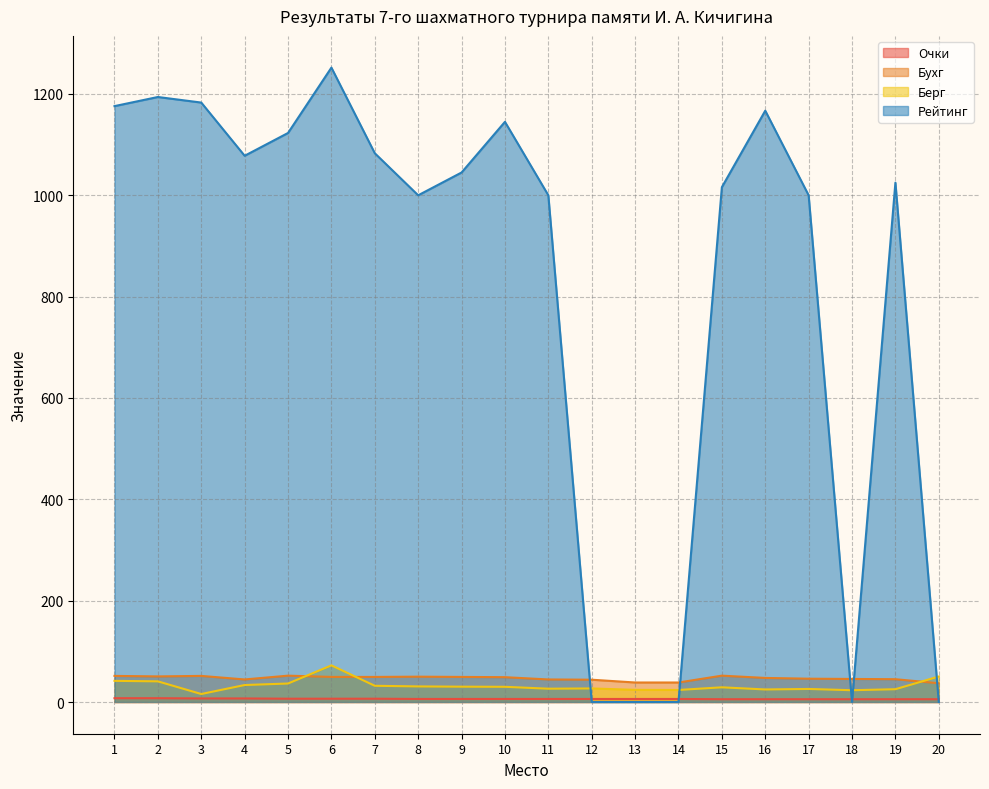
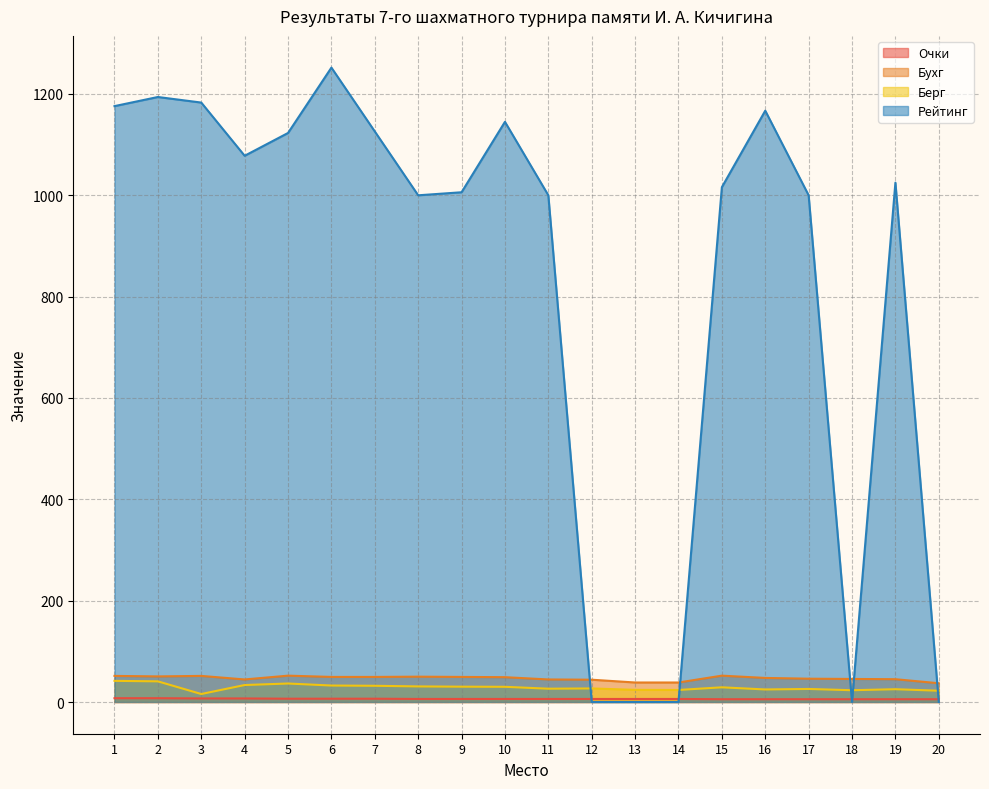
  {
    "Берг": {
      "1": 40,
      "2": 40,
      "3": 20,
      "4": 30,
      "5": 40,
-     "6": 70,
+     "6": 30,
      "7": 30,
      "8": 30,
      "9": 30,
      "10": 30,
      "11": 30,
      "12": 30,
      "13": 20,
      "14": 20,
      "15": 30,
      "16": 20,
      "17": 30,
      "18": 20,
      "19": 30,
-     "20": 50
+     "20": 20
    },
    "Рейтинг": {
      "1": 1180,
      "2": 1190,
      "3": 1180,
      "4": 1080,
      "5": 1120,
      "6": 1250,
-     "7": 1080,
+     "7": 1130,
      "8": 1000,
-     "9": 1050,
+     "9": 1010,
      "10": 1150,
      "11": 1000,
      "12": 0,
      "13": 0,
      "14": 0,
      "15": 1020,
      "16": 1170,
      "17": 1000,
      "18": 0,
      "19": 1030,
      "20": 0
    }
  }
